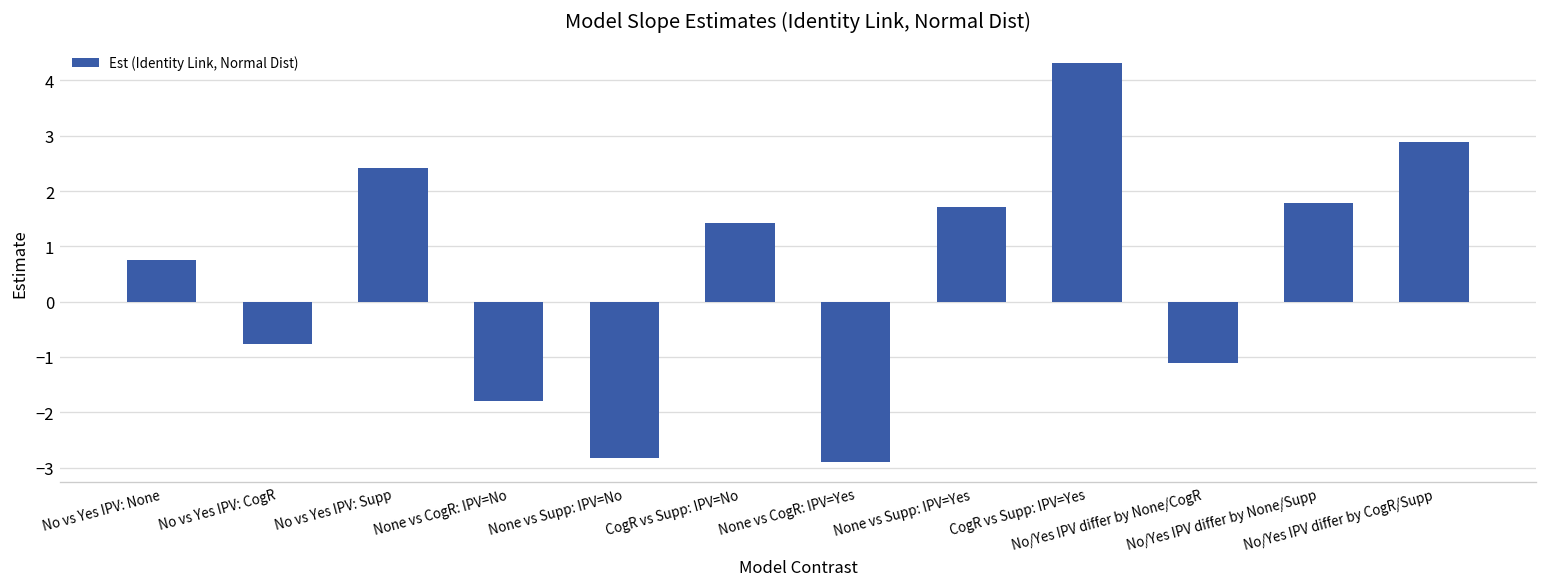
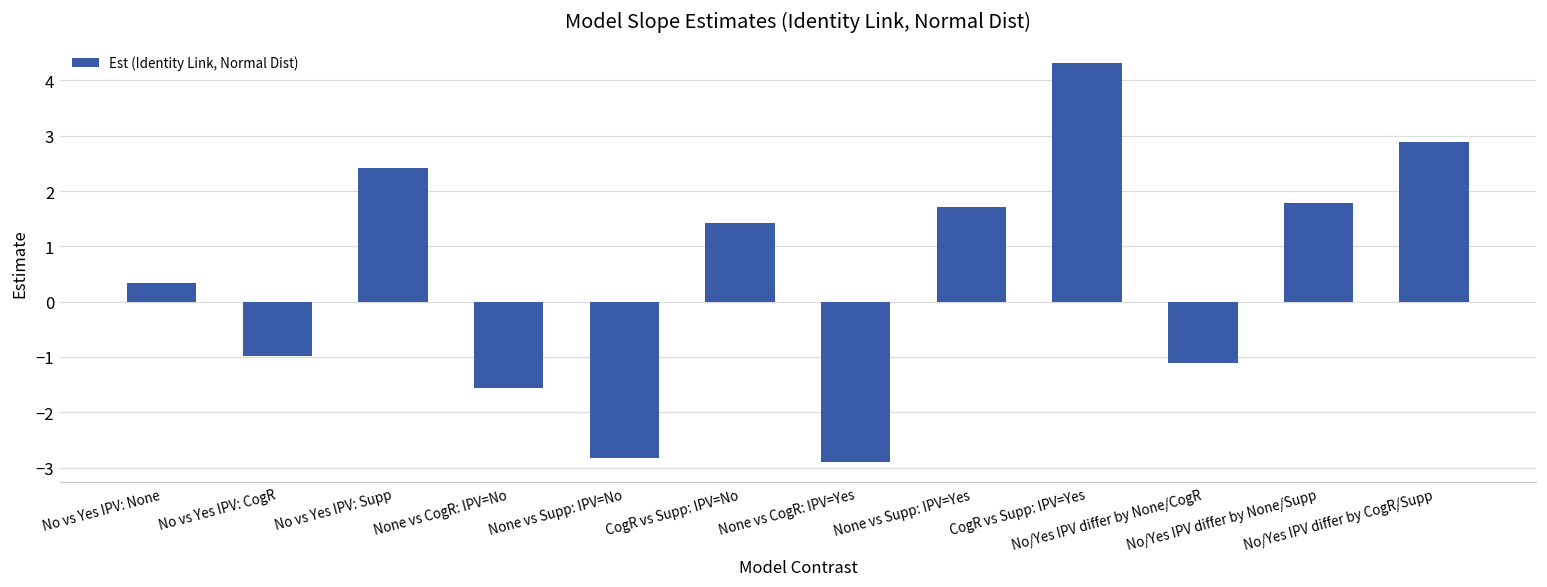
  {
-   "No vs Yes IPV: None": 0.8,
-   "No vs Yes IPV: CogR": -0.8,
+   "No vs Yes IPV: None": 0.3,
+   "No vs Yes IPV: CogR": -1.0,
    "No vs Yes IPV: Supp": 2.4,
-   "None vs CogR: IPV=No": -1.8,
+   "None vs CogR: IPV=No": -1.6,
    "None vs Supp: IPV=No": -2.8,
    "CogR vs Supp: IPV=No": 1.4,
    "None vs CogR: IPV=Yes": -2.9,
    "None vs Supp: IPV=Yes": 1.7,
    "CogR vs Supp: IPV=Yes": 4.3,
    "No/Yes IPV differ by None/CogR": -1.1,
    "No/Yes IPV differ by None/Supp": 1.8,
    "No/Yes IPV differ by CogR/Supp": 2.9
  }
